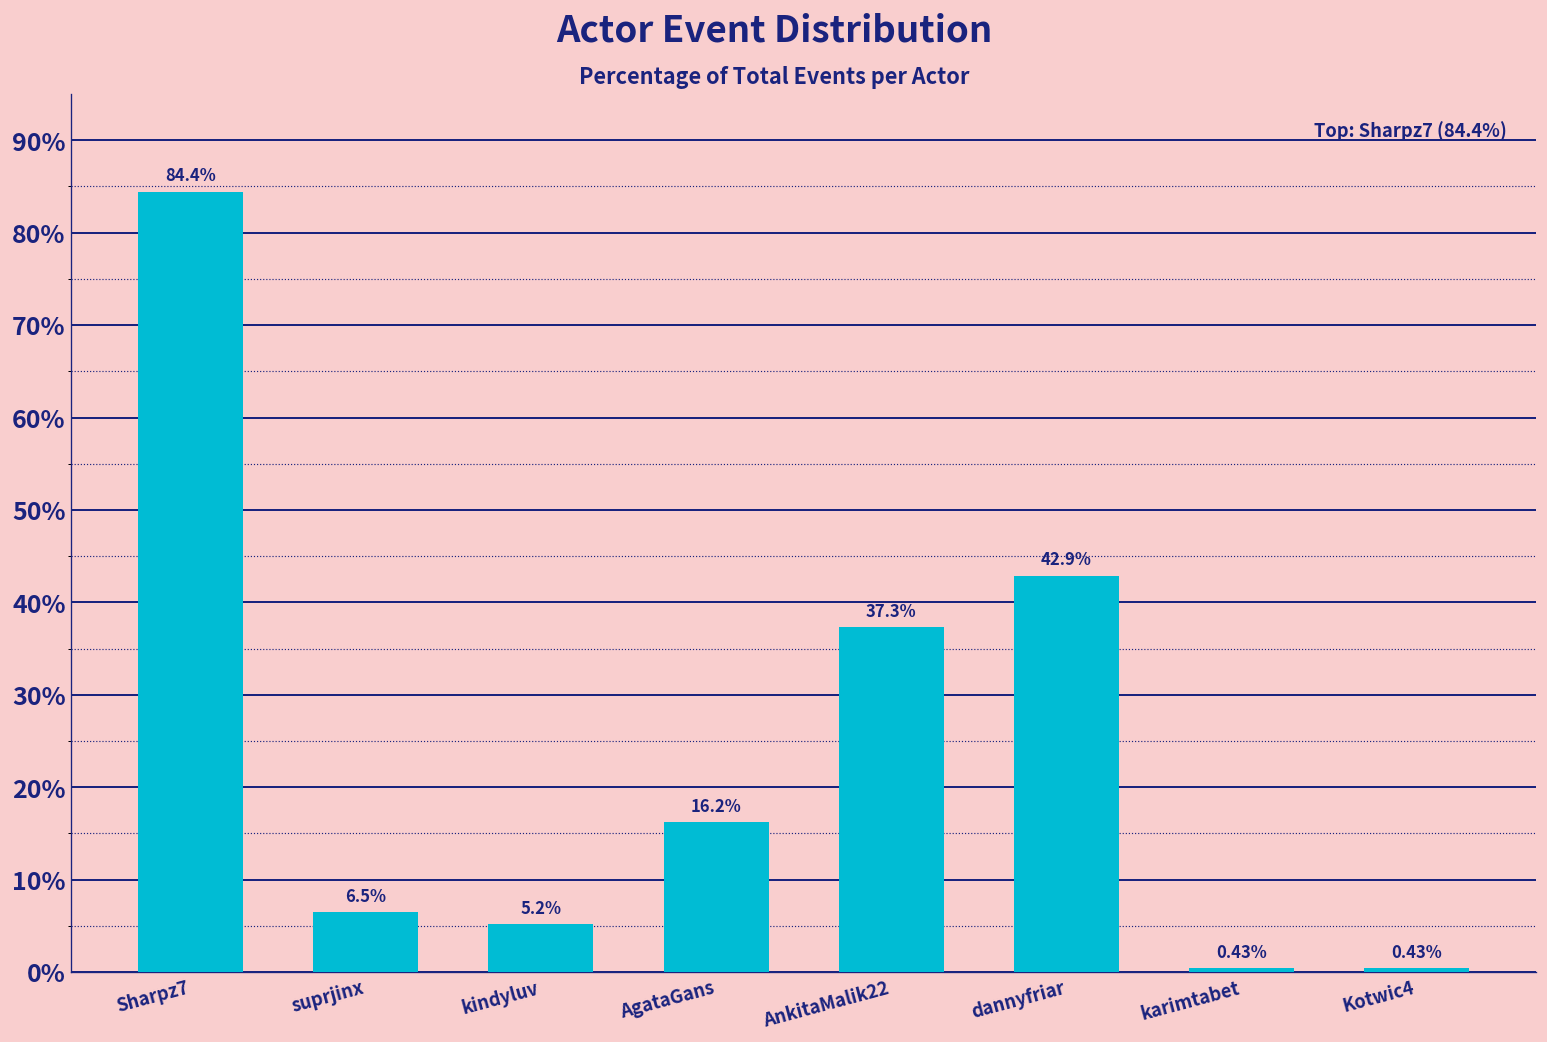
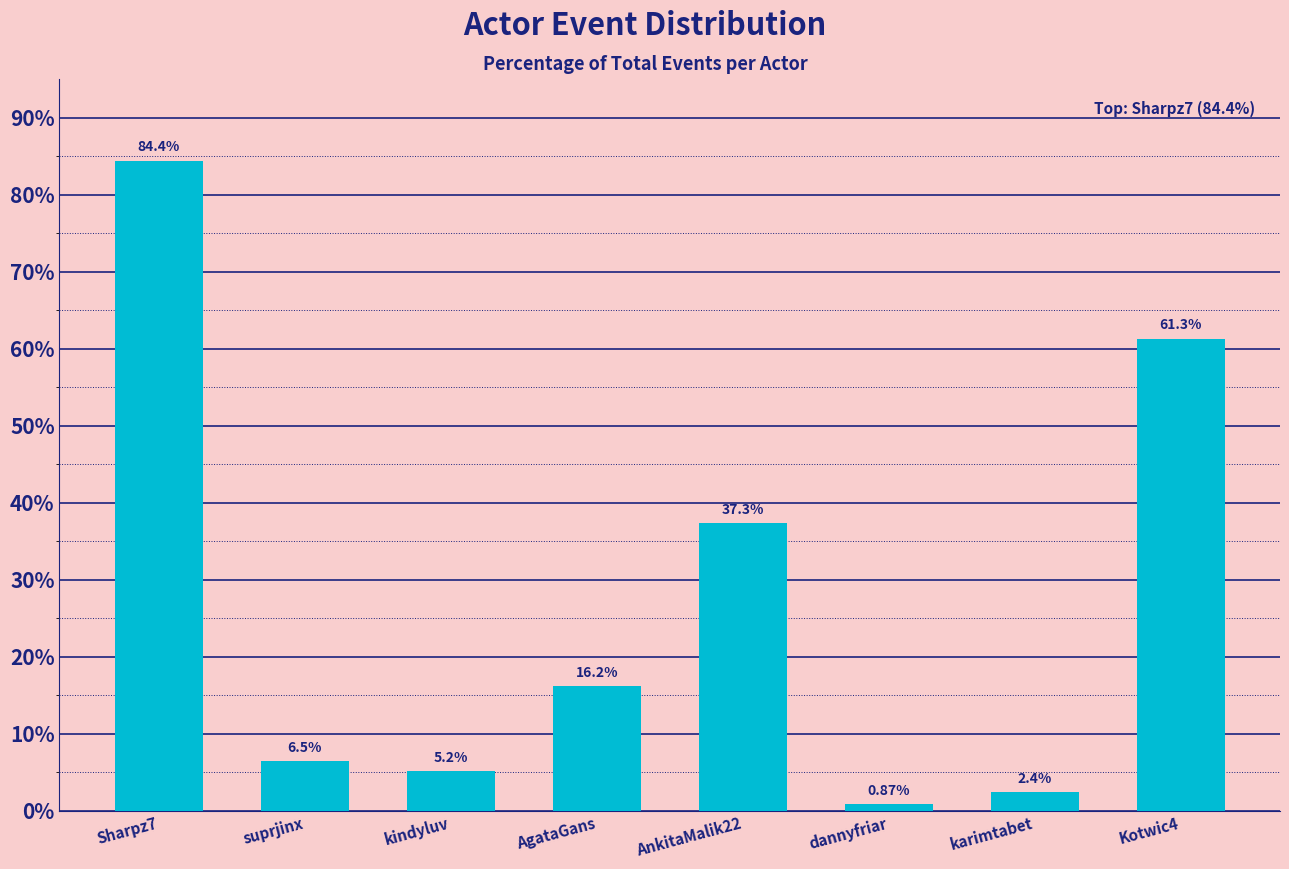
  {
    "Sharpz7": "84.4%",
    "suprjinx": "6.5%",
    "kindyluv": "5.2%",
    "AgataGans": "16.2%",
    "AnkitaMalik22": "37.3%",
-   "dannyfriar": "42.9%",
-   "karimtabet": "0.43%",
-   "Kotwic4": "0.43%"
+   "dannyfriar": "0.87%",
+   "karimtabet": "2.4%",
+   "Kotwic4": "61.3%"
  }
